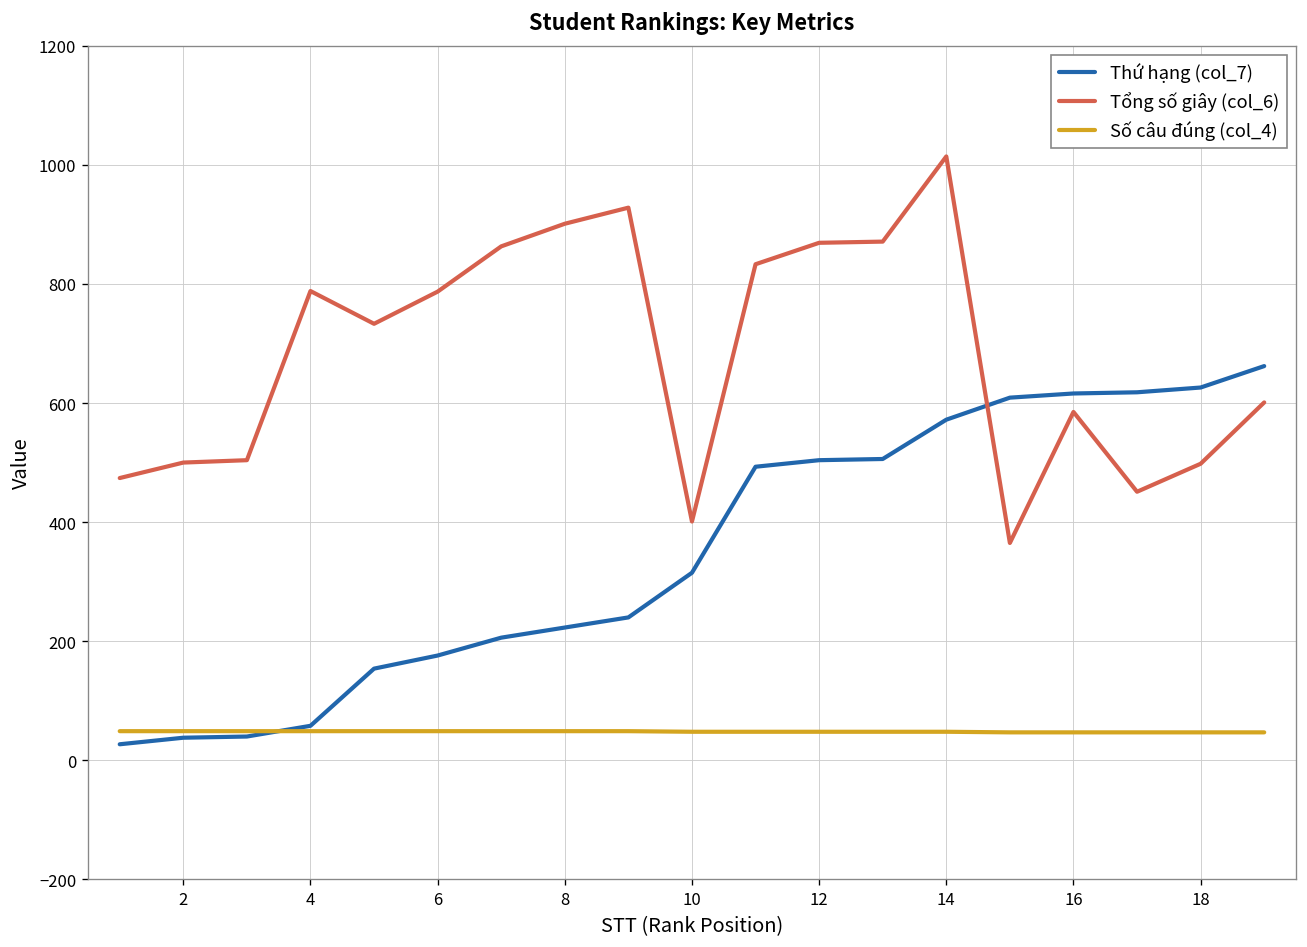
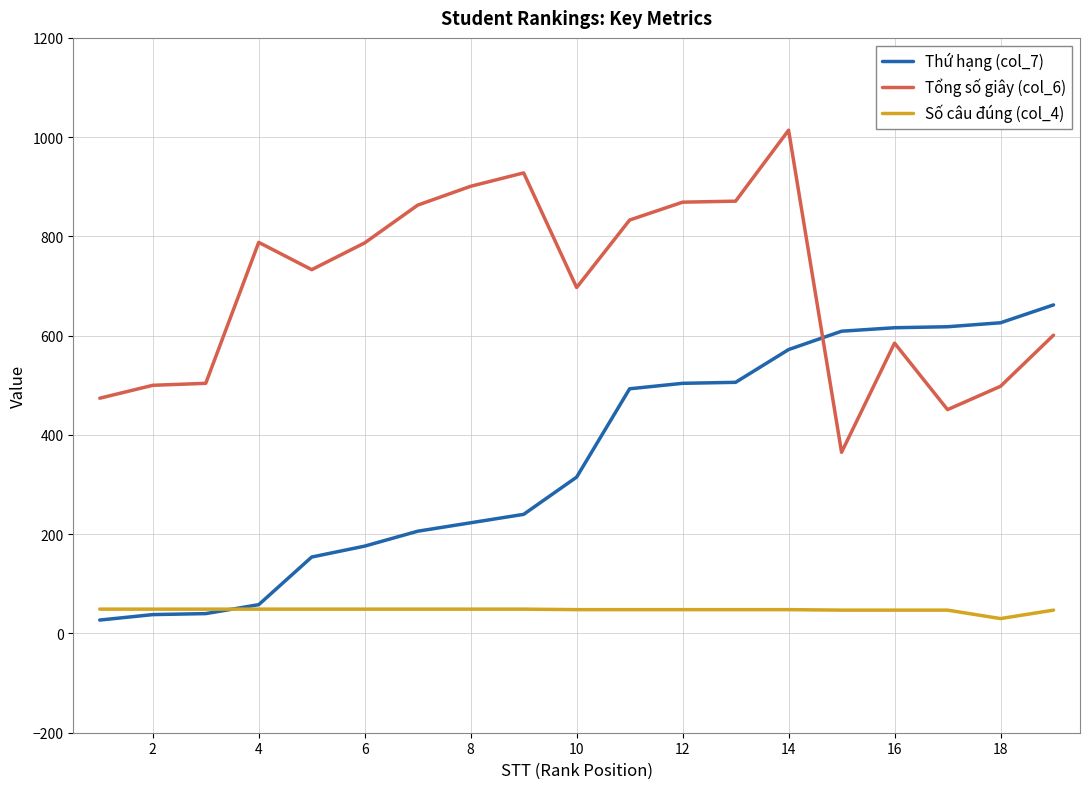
  {
    "Thứ hạng (col_7)": {
      "2": 40,
      "4": 60,
      "6": 180,
      "8": 220,
      "10": 320,
      "12": 500,
      "14": 570,
      "16": 620,
      "18": 630
    },
    "Tổng số giây (col_6)": {
      "2": 500,
      "4": 790,
      "6": 790,
      "8": 900,
-     "10": 400,
+     "10": 700,
      "12": 870,
      "14": 1010,
      "16": 590,
      "18": 500
    },
    "Số câu đúng (col_4)": {
      "2": 50,
      "4": 50,
      "6": 50,
      "8": 50,
      "10": 50,
      "12": 50,
      "14": 50,
      "16": 50,
-     "18": 50
+     "18": 30
    }
  }
